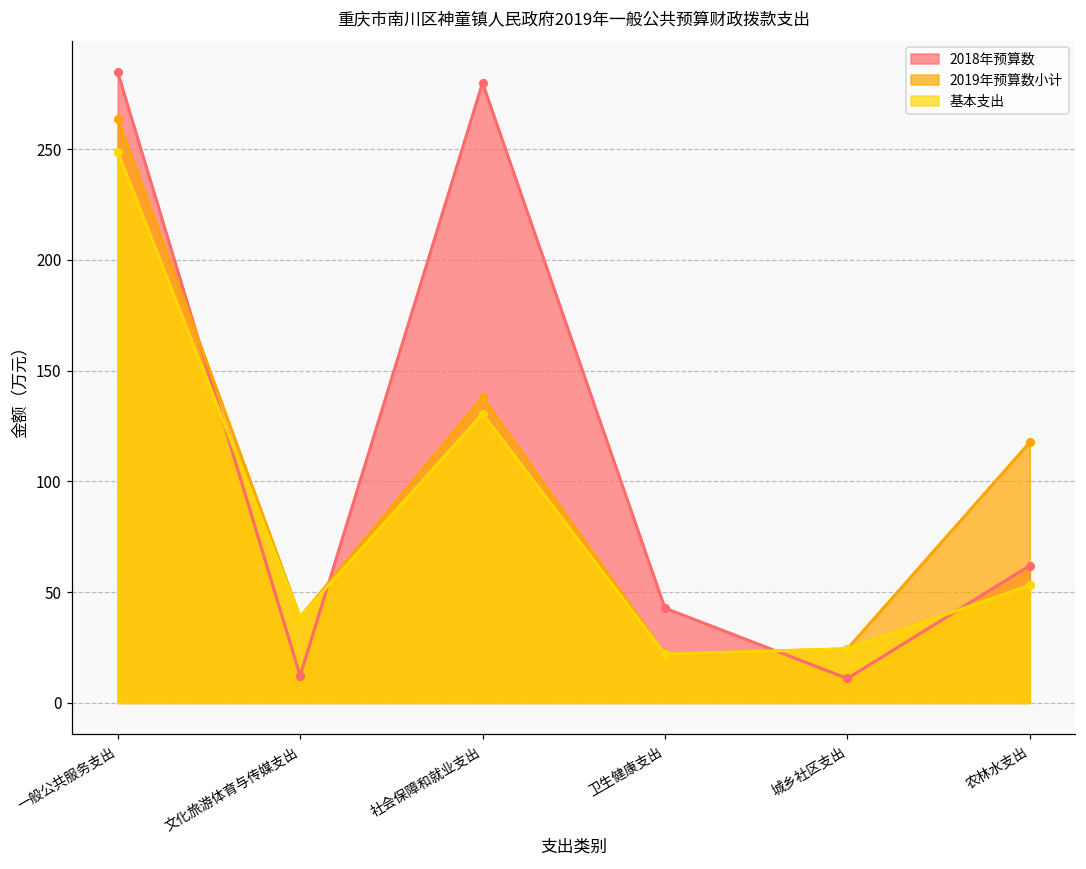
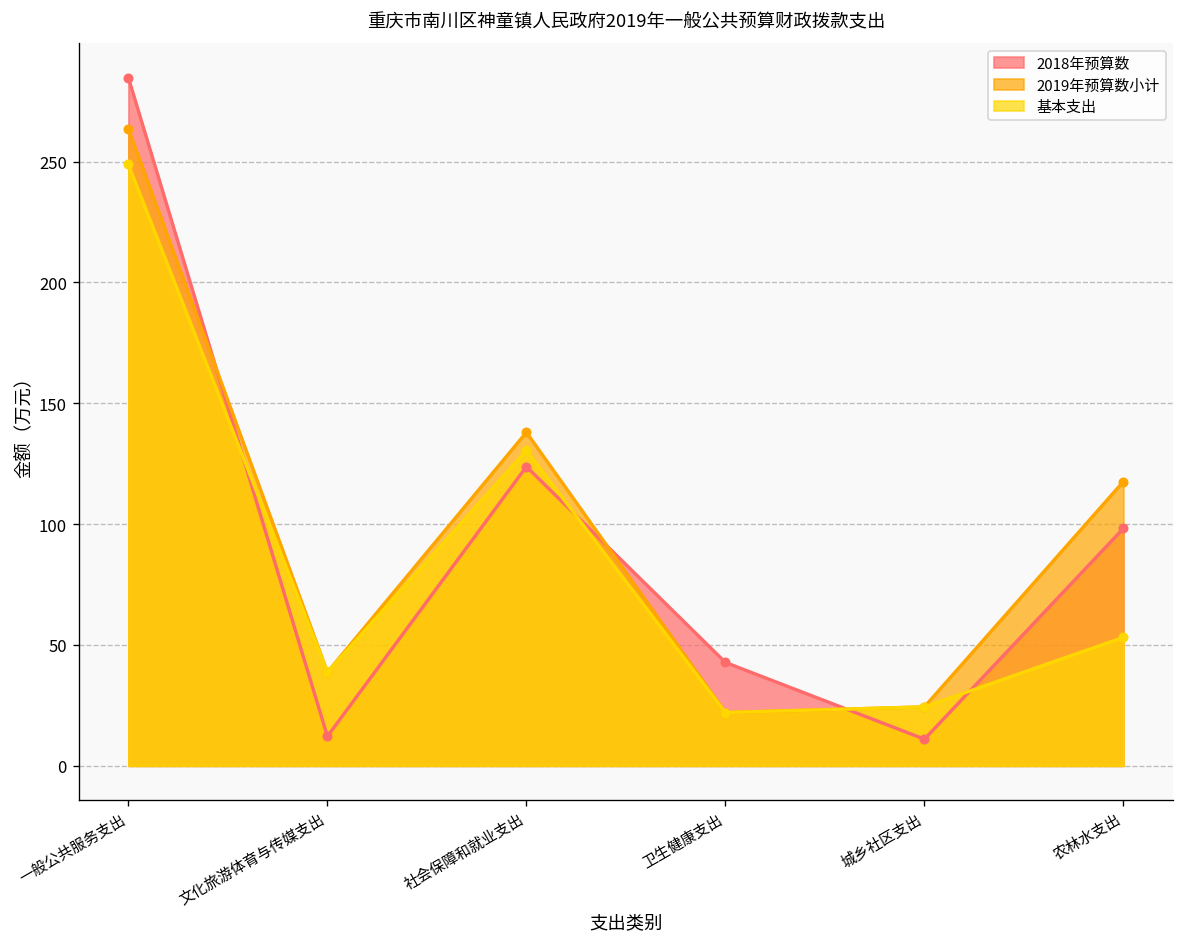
  {
    "2018年预算数": {
      "一般公共服务支出": 285,
      "文化旅游体育与传媒支出": 12,
-     "社会保障和就业支出": 280,
+     "社会保障和就业支出": 124,
      "卫生健康支出": 43,
      "城乡社区支出": 11,
-     "农林水支出": 62
+     "农林水支出": 98
    }
  }
